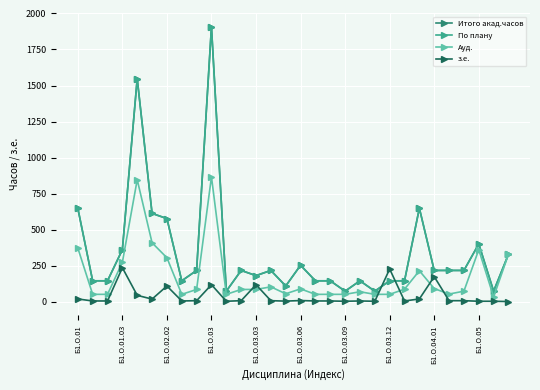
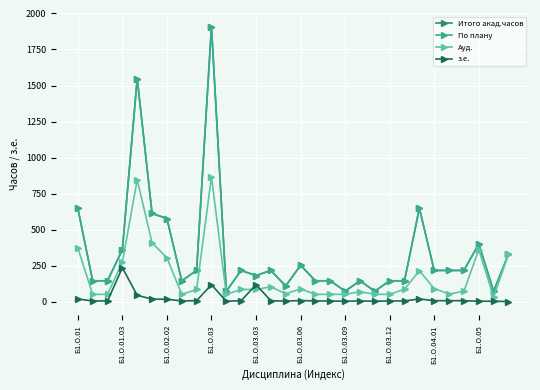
  {
    "з.е.": {
      "Б1.О.01": 20,
      "Б1.О.01.03": 240,
-     "Б1.О.02.02": 110,
+     "Б1.О.02.02": 20,
      "Б1.О.03": 120,
      "Б1.О.03.03": 120,
      "Б1.О.03.06": 10,
      "Б1.О.03.09": 0,
-     "Б1.О.03.12": 230,
-     "Б1.О.04.01": 170,
+     "Б1.О.03.12": 0,
+     "Б1.О.04.01": 10,
      "Б1.О.05": 0
    }
  }
